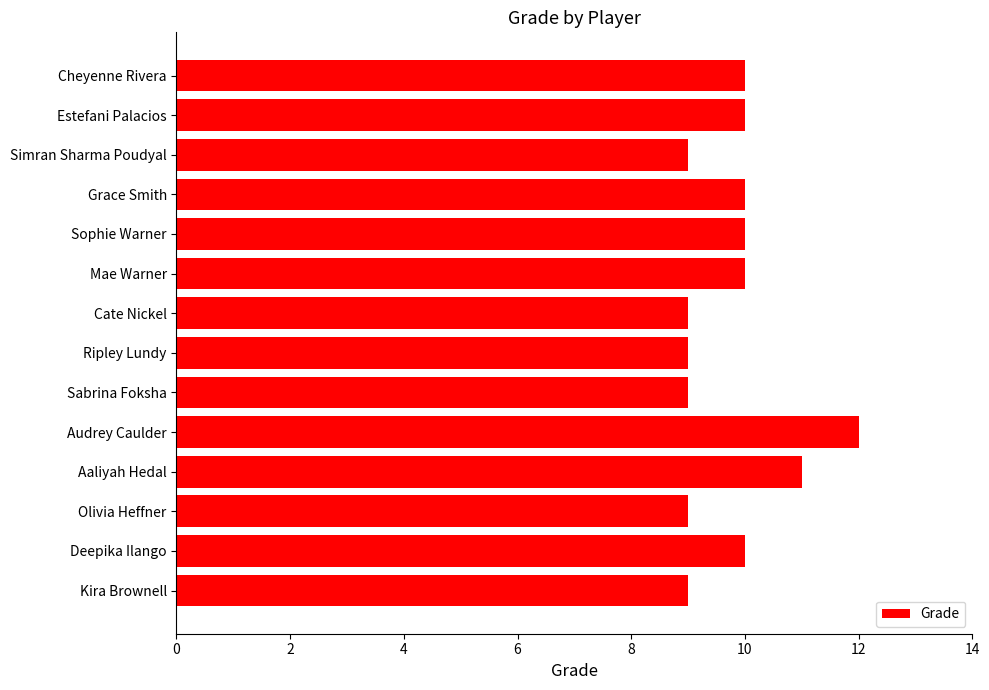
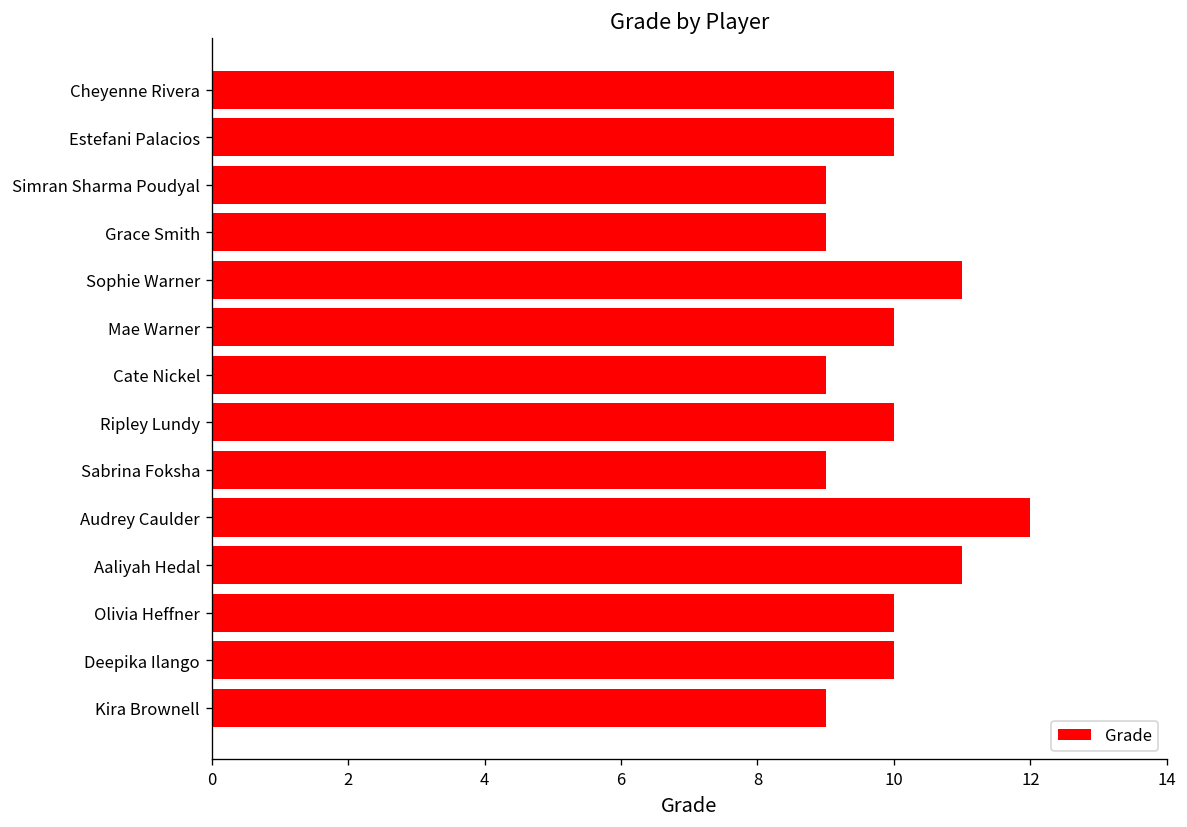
  {
    "Cheyenne Rivera": 10,
    "Estefani Palacios": 10,
    "Simran Sharma Poudyal": 9,
-   "Grace Smith": 10,
-   "Sophie Warner": 10,
+   "Grace Smith": 9,
+   "Sophie Warner": 11,
    "Mae Warner": 10,
    "Cate Nickel": 9,
-   "Ripley Lundy": 9,
+   "Ripley Lundy": 10,
    "Sabrina Foksha": 9,
    "Audrey Caulder": 12,
    "Aaliyah Hedal": 11,
-   "Olivia Heffner": 9,
+   "Olivia Heffner": 10,
    "Deepika Ilango": 10,
    "Kira Brownell": 9
  }
